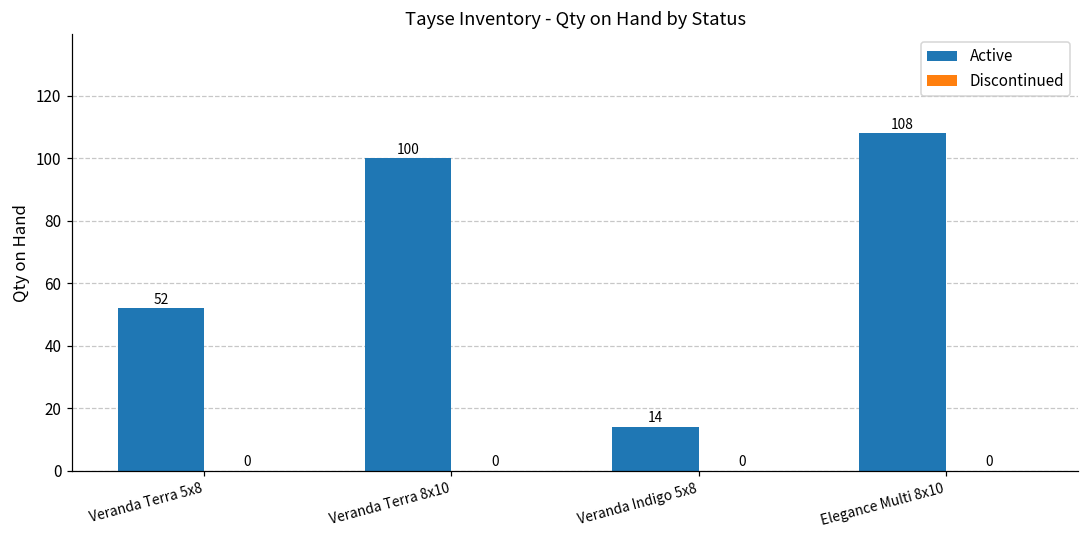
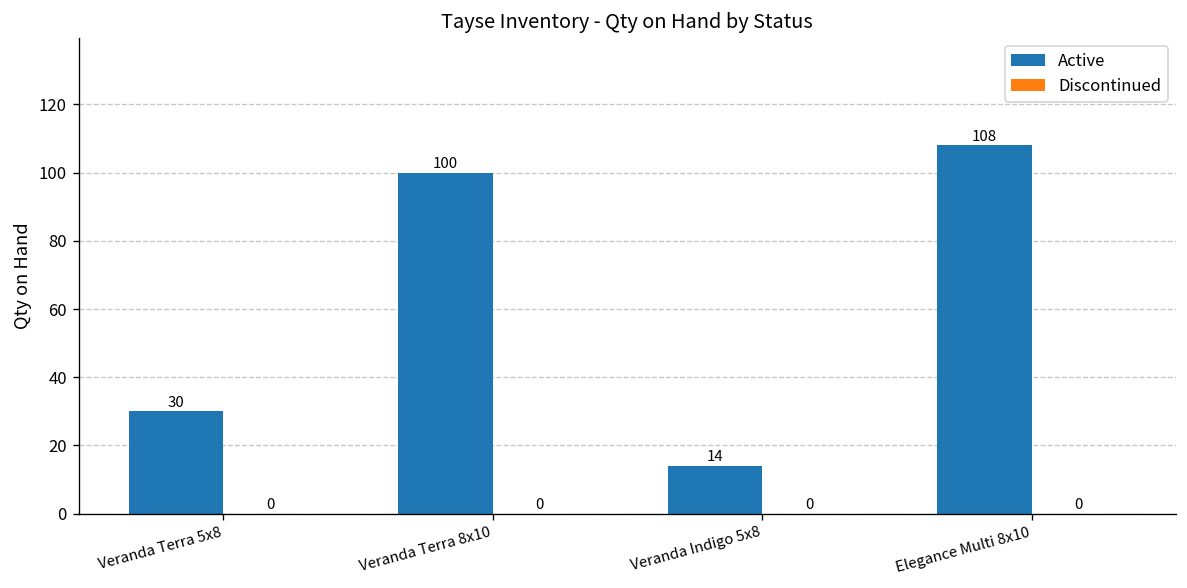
  {
    "Active": {
-     "Veranda Terra 5x8": 52,
+     "Veranda Terra 5x8": 30,
      "Veranda Terra 8x10": 100,
      "Veranda Indigo 5x8": 14,
      "Elegance Multi 8x10": 108
    },
    "Discontinued": {
      "Veranda Terra 5x8": 0,
      "Veranda Terra 8x10": 0,
      "Veranda Indigo 5x8": 0,
      "Elegance Multi 8x10": 0
    }
  }
